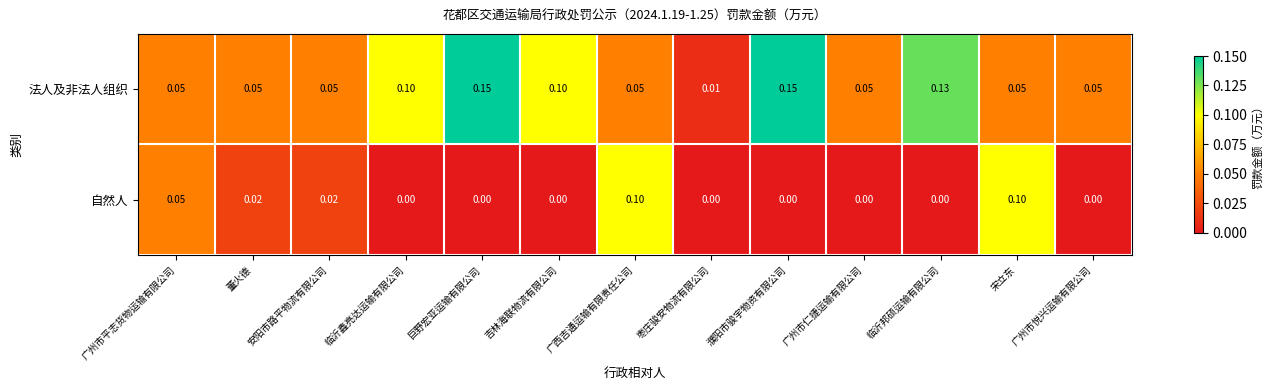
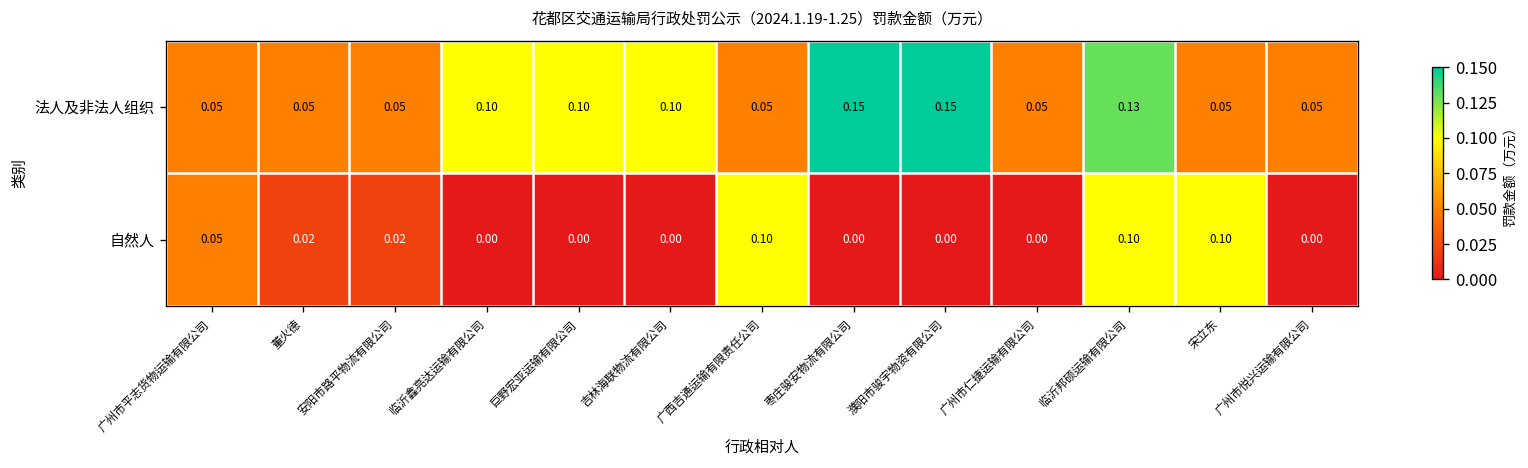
  {
    "法人及非法人组织": {
      "广州市平志货物运输有限公司": 0.05,
      "董火德": 0.05,
      "安阳市路平物流有限公司": 0.05,
      "临沂鑫亮达运输有限公司": 0.10,
-     "巨野宏亚运输有限公司": 0.15,
+     "巨野宏亚运输有限公司": 0.10,
      "吉林海联物流有限公司": 0.10,
      "广西吉通运输有限责任公司": 0.05,
-     "枣庄骏安物流有限公司": 0.01,
+     "枣庄骏安物流有限公司": 0.15,
      "濮阳市骏宇物资有限公司": 0.15,
      "广州市仁捷运输有限公司": 0.05,
      "临沂邦硕运输有限公司": 0.13,
      "宋立东": 0.05,
      "广州市悦兴运输有限公司": 0.05
    },
    "自然人": {
      "广州市平志货物运输有限公司": 0.05,
      "董火德": 0.02,
      "安阳市路平物流有限公司": 0.02,
      "临沂鑫亮达运输有限公司": 0.00,
      "巨野宏亚运输有限公司": 0.00,
      "吉林海联物流有限公司": 0.00,
      "广西吉通运输有限责任公司": 0.10,
      "枣庄骏安物流有限公司": 0.00,
      "濮阳市骏宇物资有限公司": 0.00,
      "广州市仁捷运输有限公司": 0.00,
-     "临沂邦硕运输有限公司": 0.00,
+     "临沂邦硕运输有限公司": 0.10,
      "宋立东": 0.10,
      "广州市悦兴运输有限公司": 0.00
    }
  }
